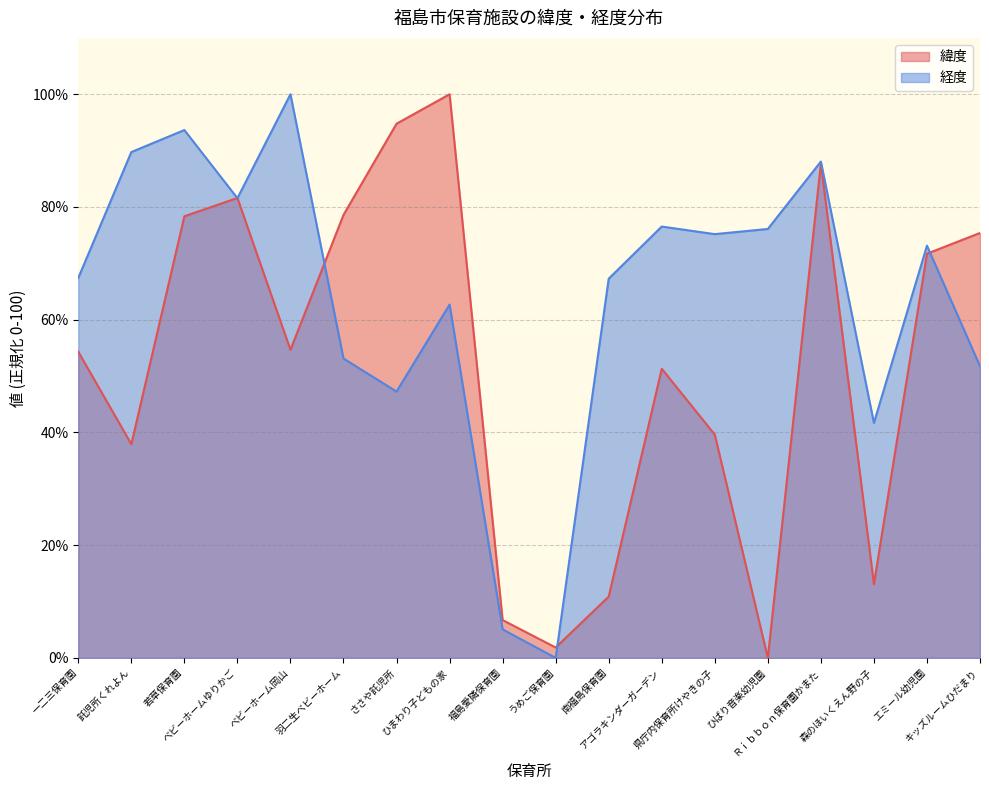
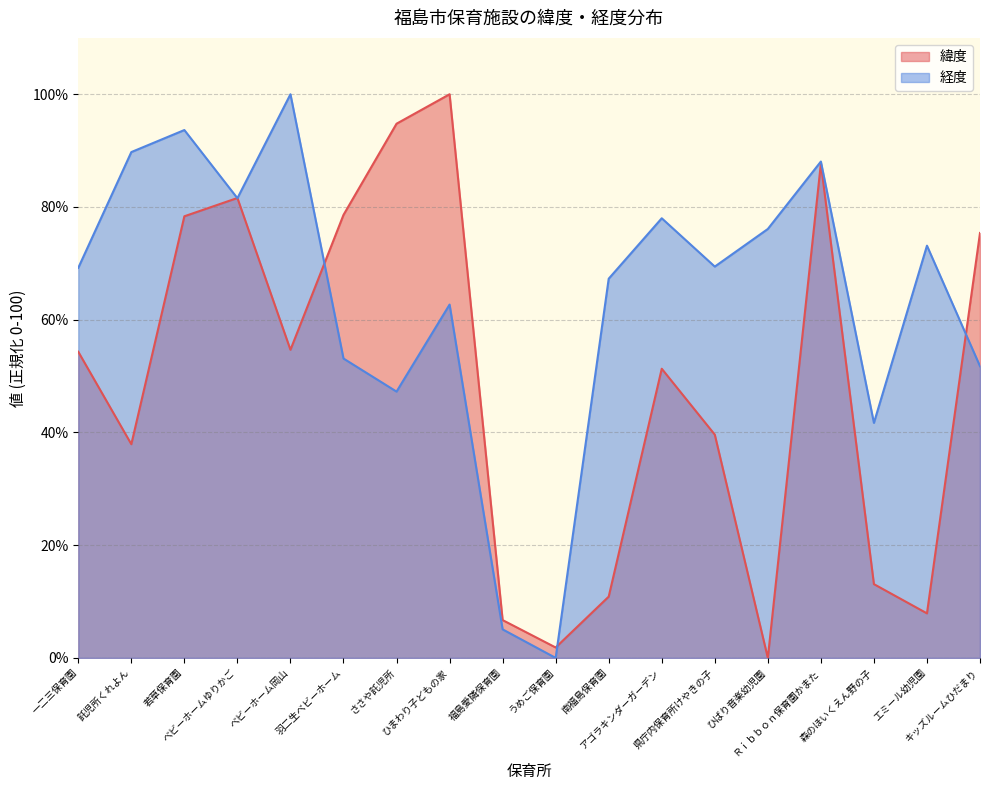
  {
    "緯度": {
      "一二三保育園": "54%",
      "託児所くれよん": "38%",
      "若草保育園": "78%",
      "ベビーホーム岡山": "55%",
      "羽二生ベビーホーム": "79%",
      "ささや託児所": "95%",
      "ひまわり子どもの家": "100%",
      "福島愛隣保育園": "7%",
      "うめご保育園": "2%",
      "南福島保育園": "11%",
      "アゴラキンダーガーデン": "51%",
      "県庁内保育所けやきの子": "40%",
      "ひばり音楽幼児園": "0%",
      "森のほいくえん野の子": "13%",
-     "エミール幼児園": "72%",
+     "エミール幼児園": "8%",
      "キッズルームひだまり": "75%"
    },
    "経度": {
-     "一二三保育園": "67%",
+     "一二三保育園": "69%",
      "託児所くれよん": "90%",
      "若草保育園": "94%",
      "ベビーホーム岡山": "100%",
      "羽二生ベビーホーム": "53%",
      "ささや託児所": "47%",
      "ひまわり子どもの家": "63%",
      "福島愛隣保育園": "5%",
      "うめご保育園": "0%",
      "南福島保育園": "67%",
-     "アゴラキンダーガーデン": "77%",
-     "県庁内保育所けやきの子": "75%",
+     "アゴラキンダーガーデン": "78%",
+     "県庁内保育所けやきの子": "69%",
      "ひばり音楽幼児園": "76%",
      "森のほいくえん野の子": "42%",
      "エミール幼児園": "73%",
      "キッズルームひだまり": "52%"
    }
  }
